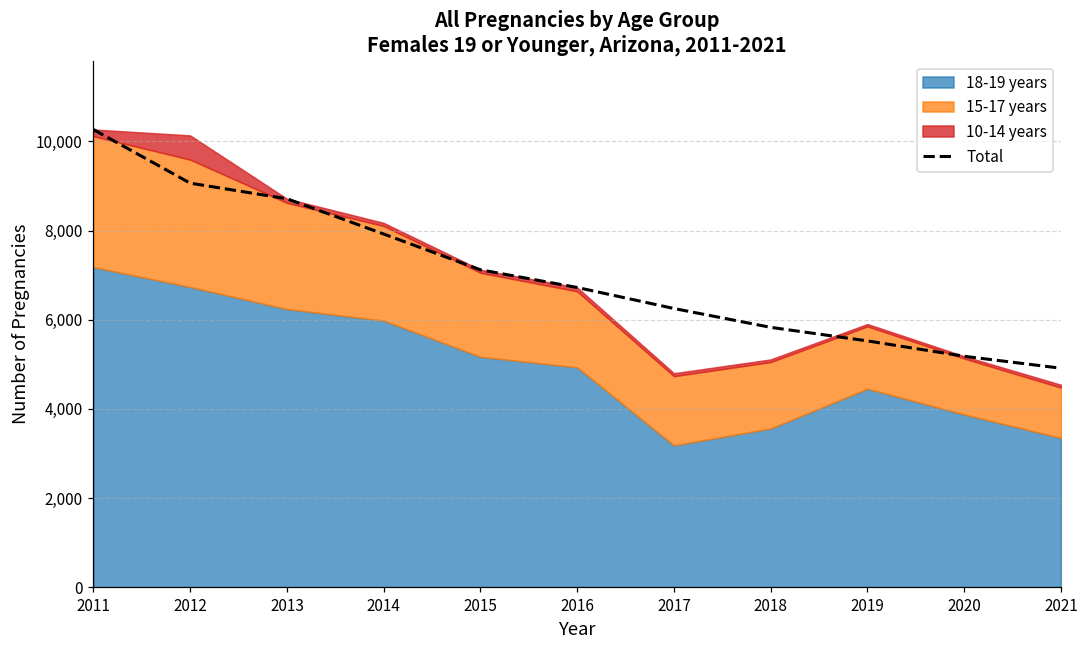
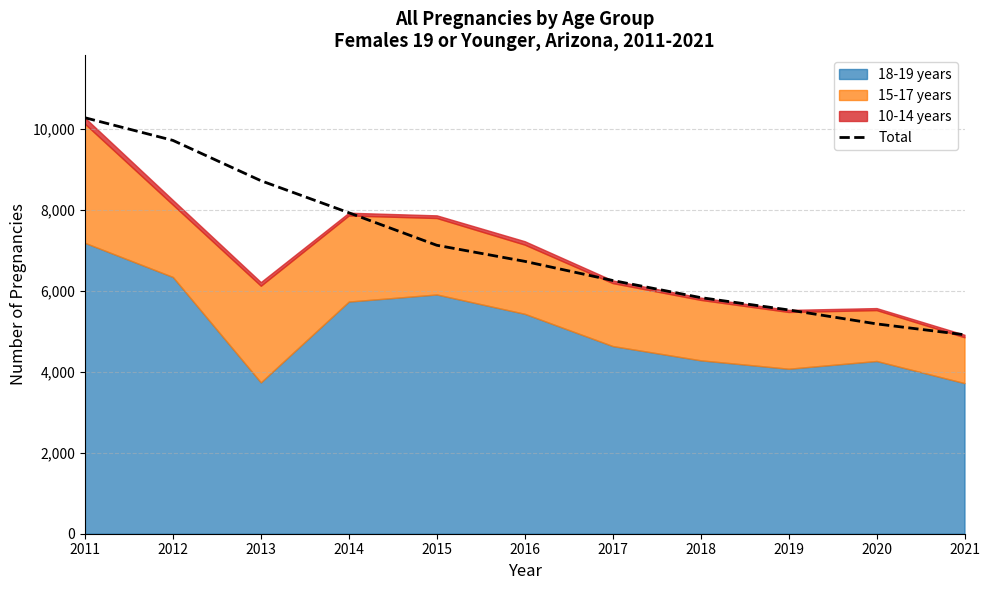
  {
    "18-19 years": {
      "2011": "7,200",
-     "2012": "6,700",
-     "2013": "6,200",
-     "2014": "6,000",
-     "2015": "5,200",
-     "2016": "4,900",
-     "2017": "3,200",
-     "2018": "3,600",
-     "2019": "4,500",
-     "2020": "3,900",
-     "2021": "3,300"
+     "2012": "6,300",
+     "2013": "3,700",
+     "2014": "5,700",
+     "2015": "5,900",
+     "2016": "5,400",
+     "2017": "4,600",
+     "2018": "4,300",
+     "2019": "4,100",
+     "2020": "4,300",
+     "2021": "3,700"
    },
    "Total": {
-     "2012": "9,100"
+     "2012": "9,700"
    },
    "15-17 years": {
      "2011": "2,900",
-     "2012": "2,900",
+     "2012": "1,800",
      "2013": "2,400",
      "2014": "2,100",
      "2015": "1,900",
      "2016": "1,700",
      "2017": "1,600",
      "2021": "1,100"
    },
    "10-14 years": {
-     "2012": "500"
+     "2012": "100"
    }
  }
